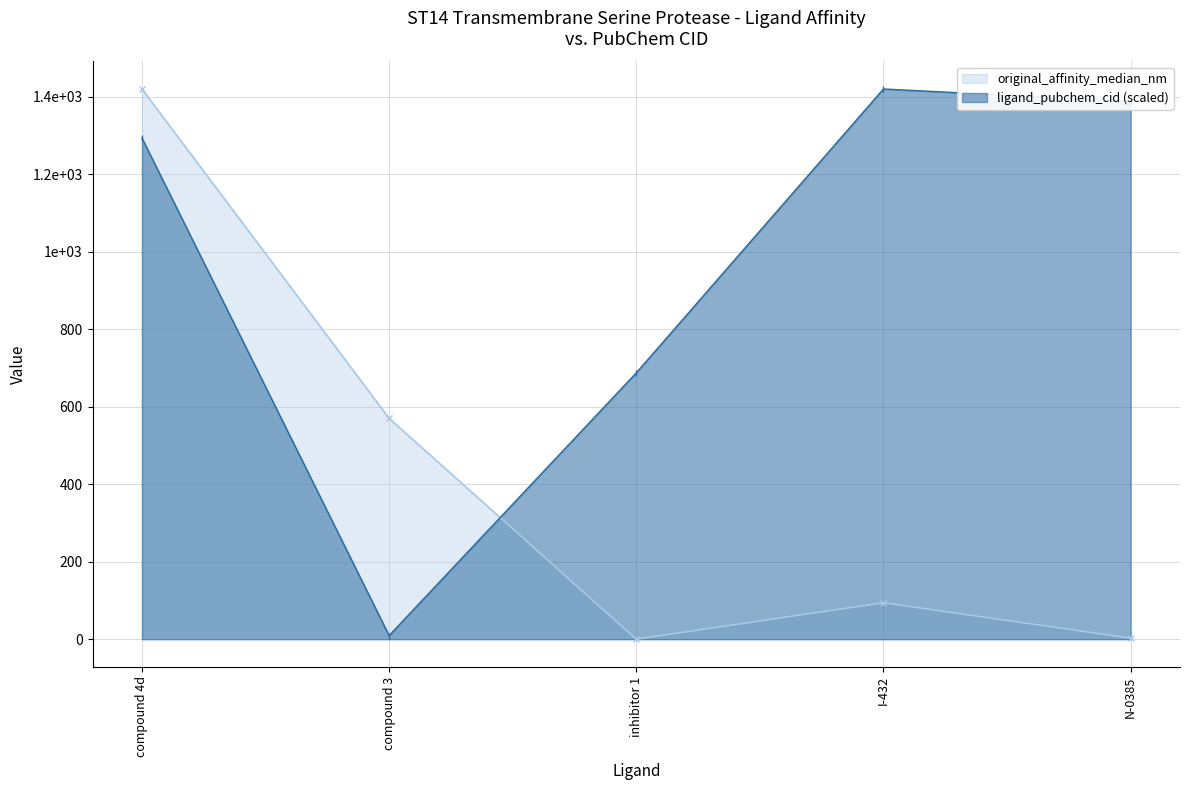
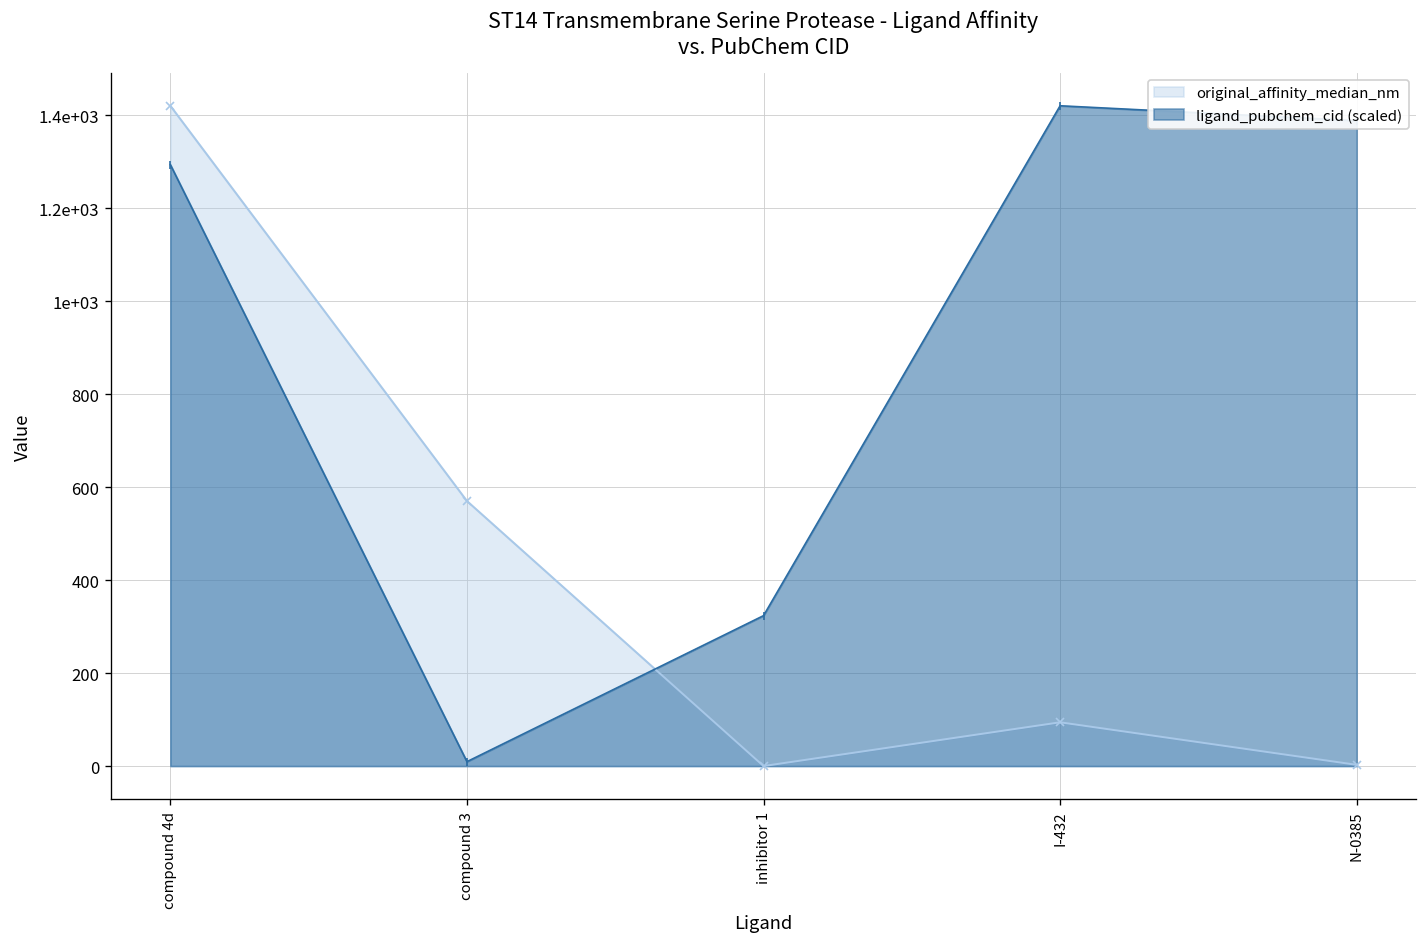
  {
    "original_affinity_median_nm": {
      "compound 4d": 1420,
      "compound 3": 570,
      "inhibitor 1": 0,
      "I-432": 90,
      "N-0385": 0
    },
    "ligand_pubchem_cid (scaled)": {
      "compound 4d": 1290,
      "compound 3": 10,
-     "inhibitor 1": 690,
+     "inhibitor 1": 320,
      "I-432": 1420
    }
  }
